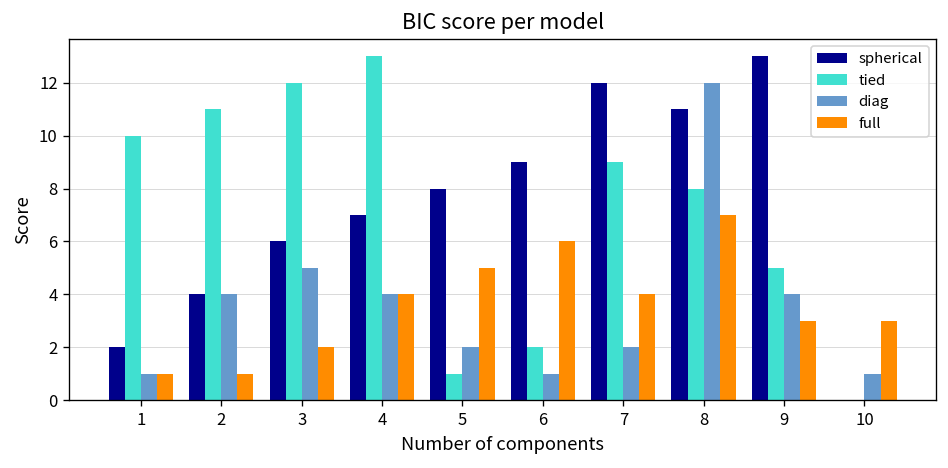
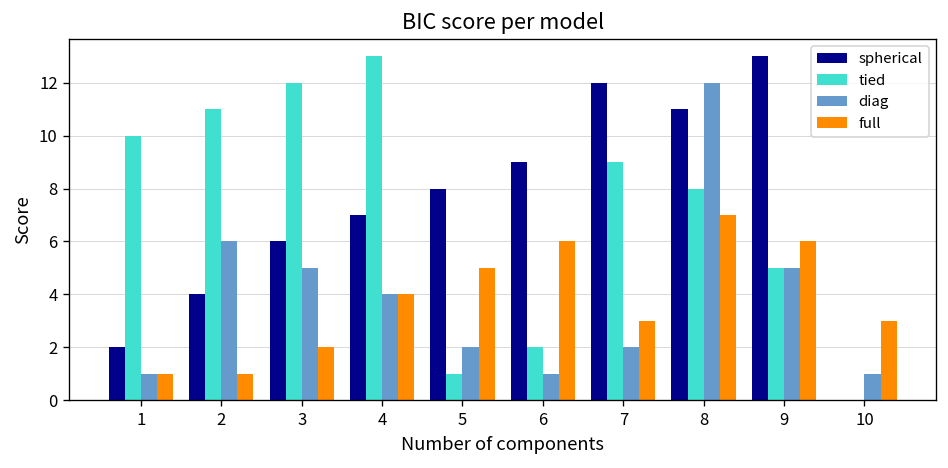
  {
    "spherical": {
      "1": 2,
      "2": 4,
      "3": 6,
      "4": 7,
      "5": 8,
      "6": 9,
      "7": 12,
      "8": 11,
      "9": 13,
      "10": 0
    },
    "tied": {
      "1": 10,
      "2": 11,
      "3": 12,
      "4": 13,
      "5": 1,
      "6": 2,
      "7": 9,
      "8": 8,
      "9": 5,
      "10": 0
    },
    "diag": {
      "1": 1,
-     "2": 4,
+     "2": 6,
      "3": 5,
      "4": 4,
      "5": 2,
      "6": 1,
      "7": 2,
      "8": 12,
-     "9": 4,
+     "9": 5,
      "10": 1
    },
    "full": {
      "1": 1,
      "2": 1,
      "3": 2,
      "4": 4,
      "5": 5,
      "6": 6,
-     "7": 4,
+     "7": 3,
      "8": 7,
-     "9": 3,
+     "9": 6,
      "10": 3
    }
  }
